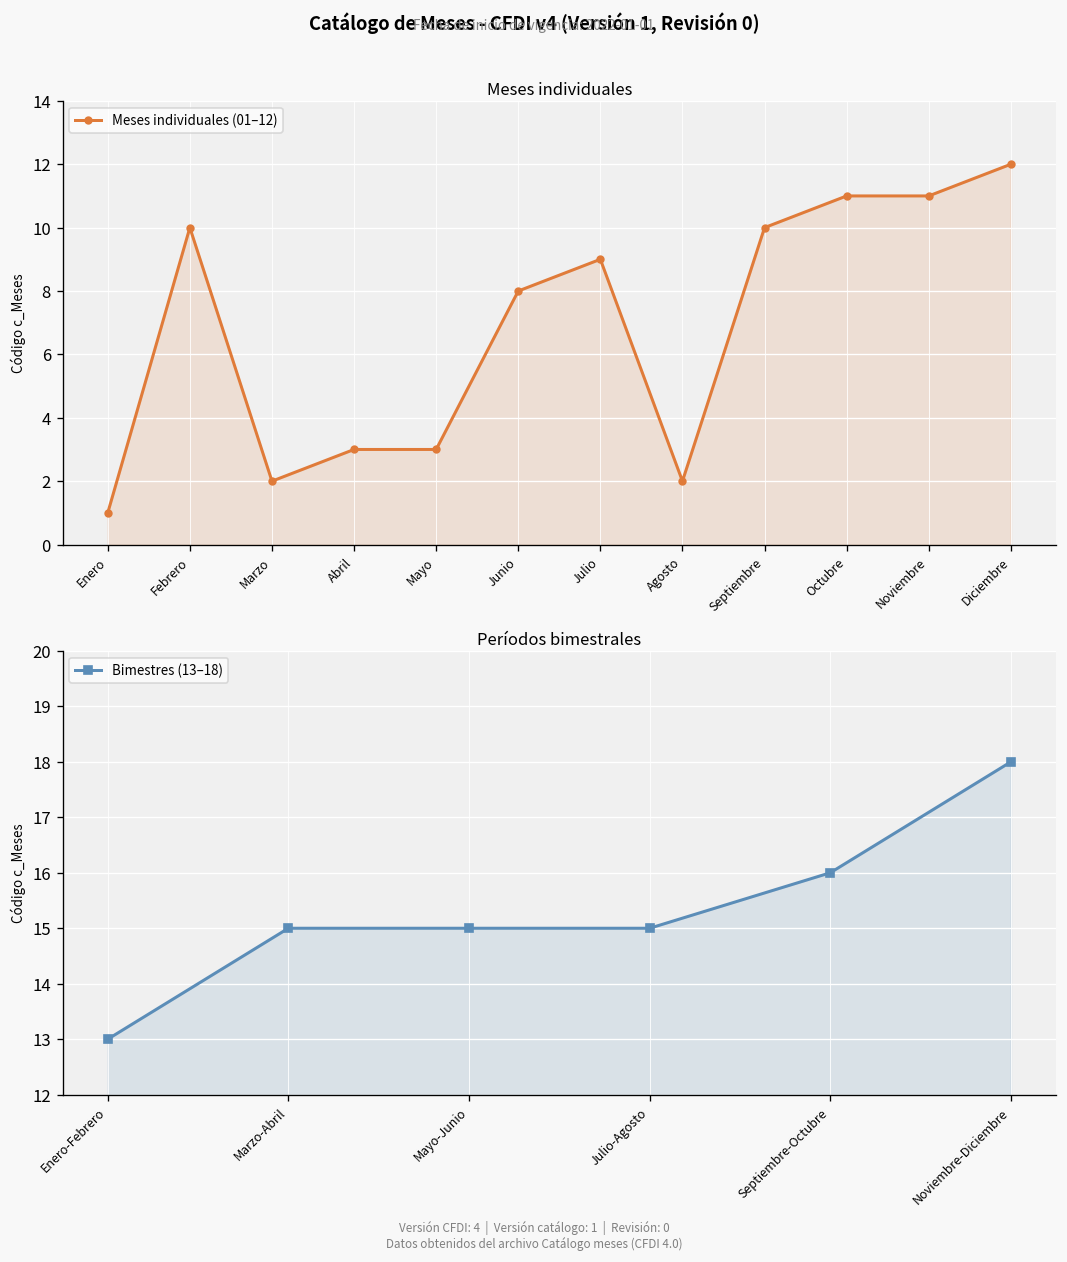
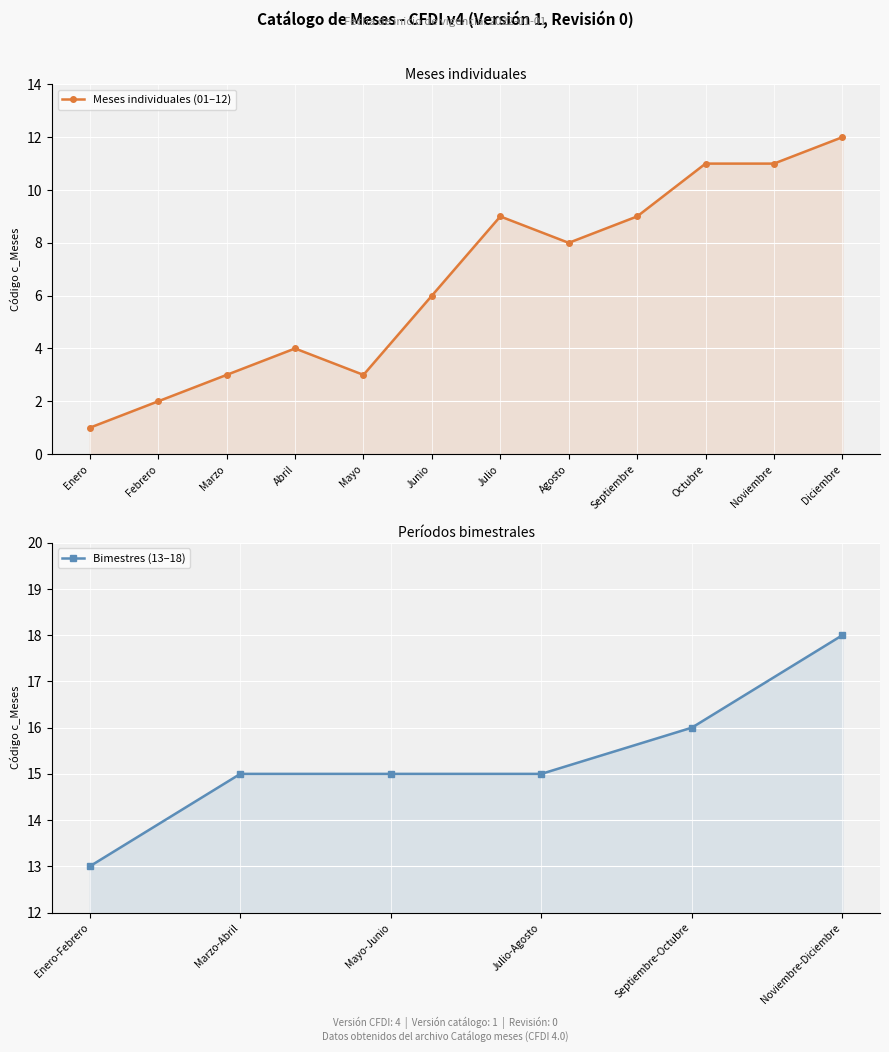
  {
    "Meses individuales": {
      "Enero": 1,
-     "Febrero": 10,
-     "Marzo": 2,
-     "Abril": 3,
+     "Febrero": 2,
+     "Marzo": 3,
+     "Abril": 4,
      "Mayo": 3,
-     "Junio": 8,
+     "Junio": 6,
      "Julio": 9,
-     "Agosto": 2,
-     "Septiembre": 10,
+     "Agosto": 8,
+     "Septiembre": 9,
      "Octubre": 11,
      "Noviembre": 11,
      "Diciembre": 12
    },
    "Períodos bimestrales": {
      "Enero-Febrero": 13.0,
      "Marzo-Abril": 15.0,
      "Mayo-Junio": 15.0,
      "Julio-Agosto": 15.0,
      "Septiembre-Octubre": 16.0,
      "Noviembre-Diciembre": 18.0
    }
  }
